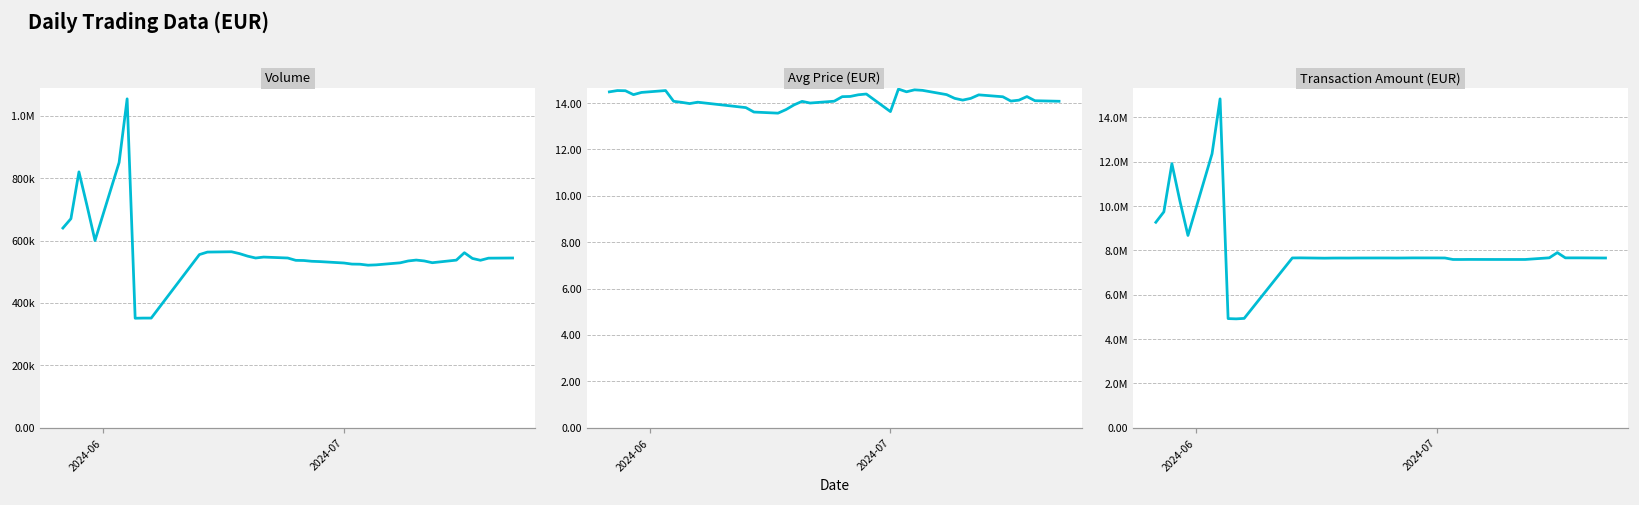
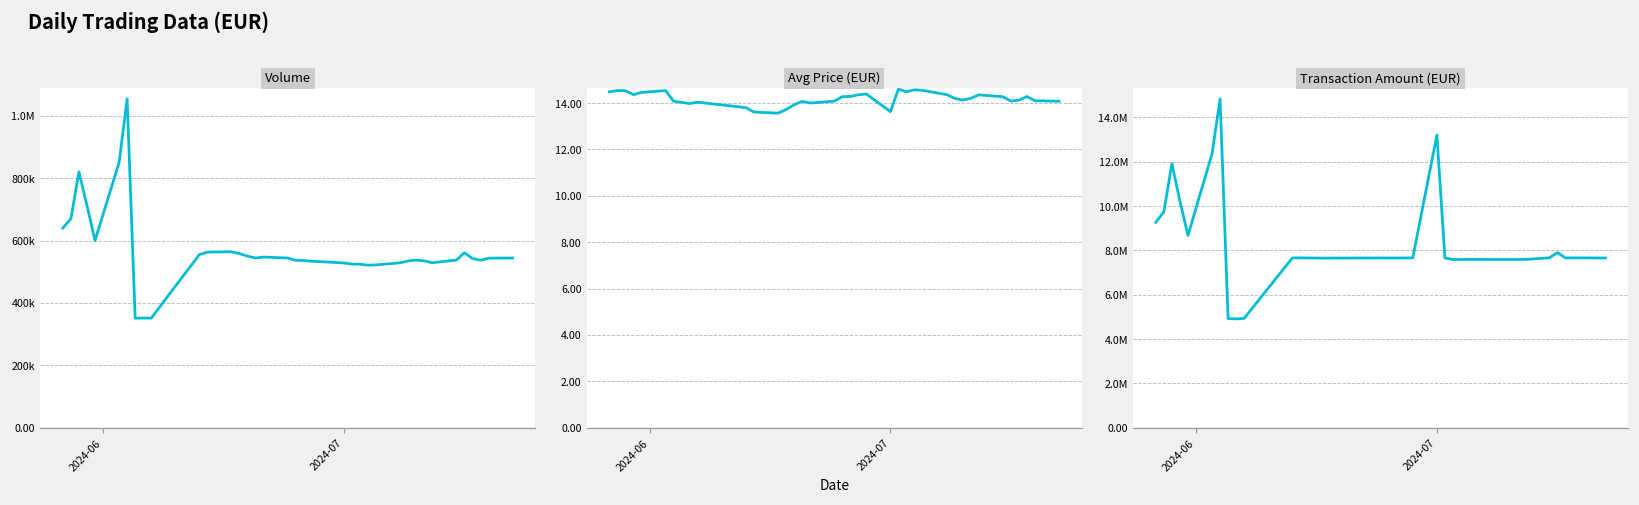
  {
    "Volume": {
      "2024-07": 530000
    },
    "Avg Price (EUR)": {
      "2024-07": 13.6
    },
    "Transaction Amount (EUR)": {
-     "2024-07": 7700000
+     "2024-07": 13200000
    }
  }
